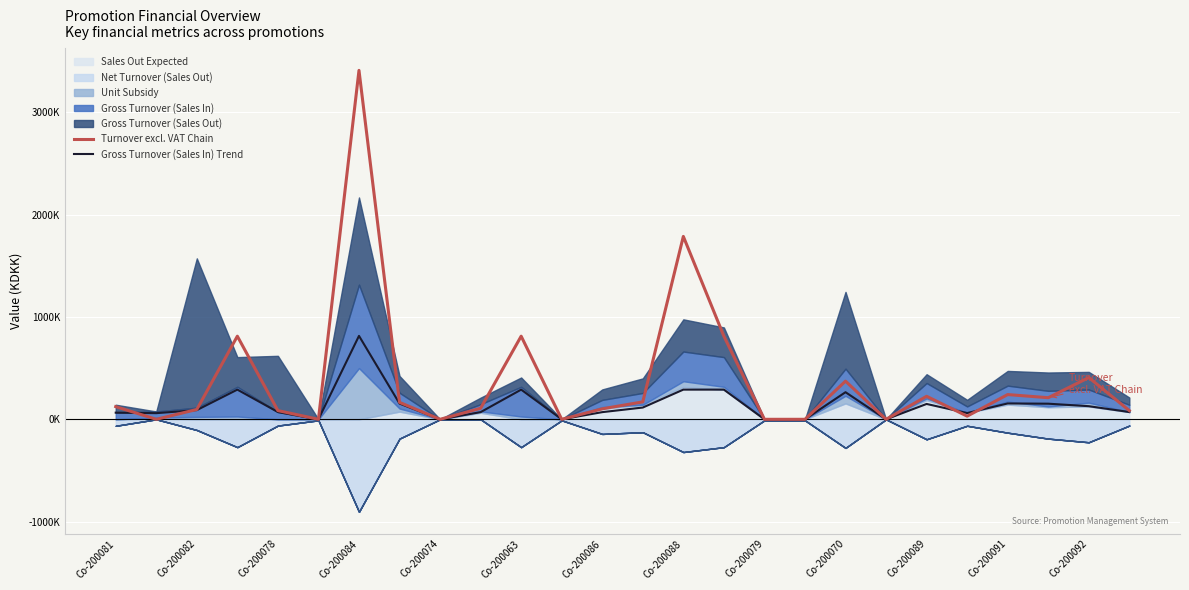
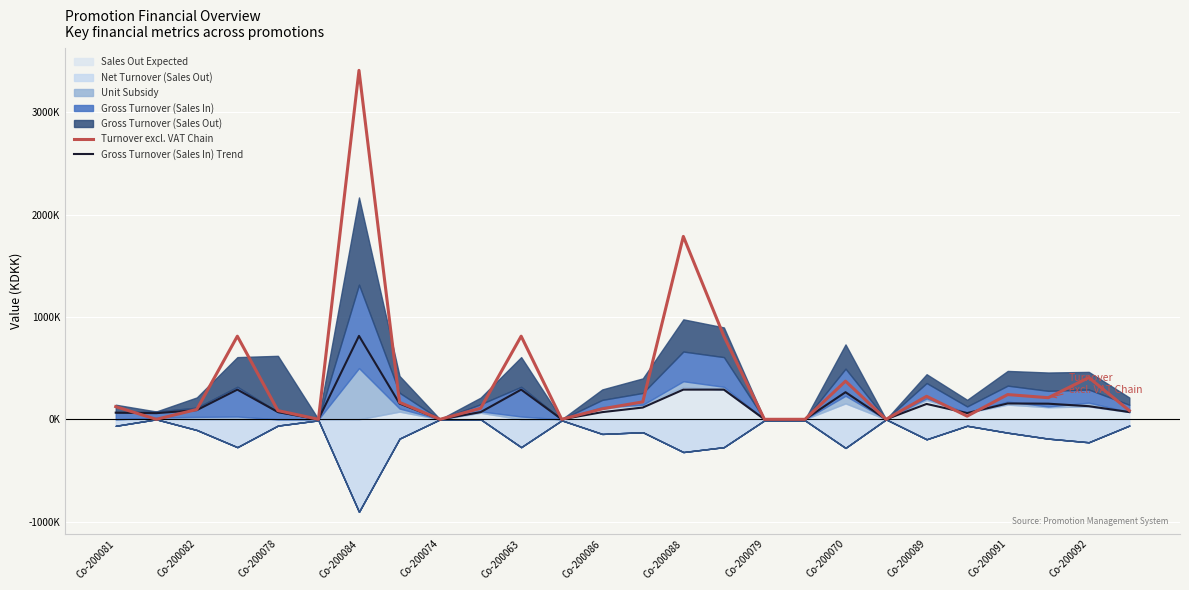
  {
    "Turnover excl. VAT Chain": {
      "Co-200084": 3410000,
      "Co-200063": 810000,
      "Co-200088": 1790000,
      "Co-200070": 370000,
      "Co-200091": 240000,
      "Co-200092": 410000
    },
    "Gross Turnover (Sales In) Trend": {
      "Co-200084": 820000,
      "Co-200063": 290000,
      "Co-200086": 70000,
      "Co-200070": 260000,
      "Co-200089": 150000
    },
    "Gross Turnover (Sales In)": {
      "Co-200084": 820000,
      "Co-200063": 290000,
      "Co-200086": 70000,
      "Co-200088": 290000,
      "Co-200070": 260000,
      "Co-200089": 150000,
      "Co-200091": 150000,
      "Co-200092": 130000
    },
    "Gross Turnover (Sales Out)": {
-     "Co-200082": 1460000,
+     "Co-200082": 100000,
      "Co-200078": 550000,
      "Co-200084": 850000,
-     "Co-200063": 90000,
+     "Co-200063": 290000,
      "Co-200086": 100000,
      "Co-200088": 310000,
-     "Co-200070": 750000,
+     "Co-200070": 240000,
      "Co-200089": 90000,
      "Co-200091": 140000,
      "Co-200092": 170000
    }
  }
